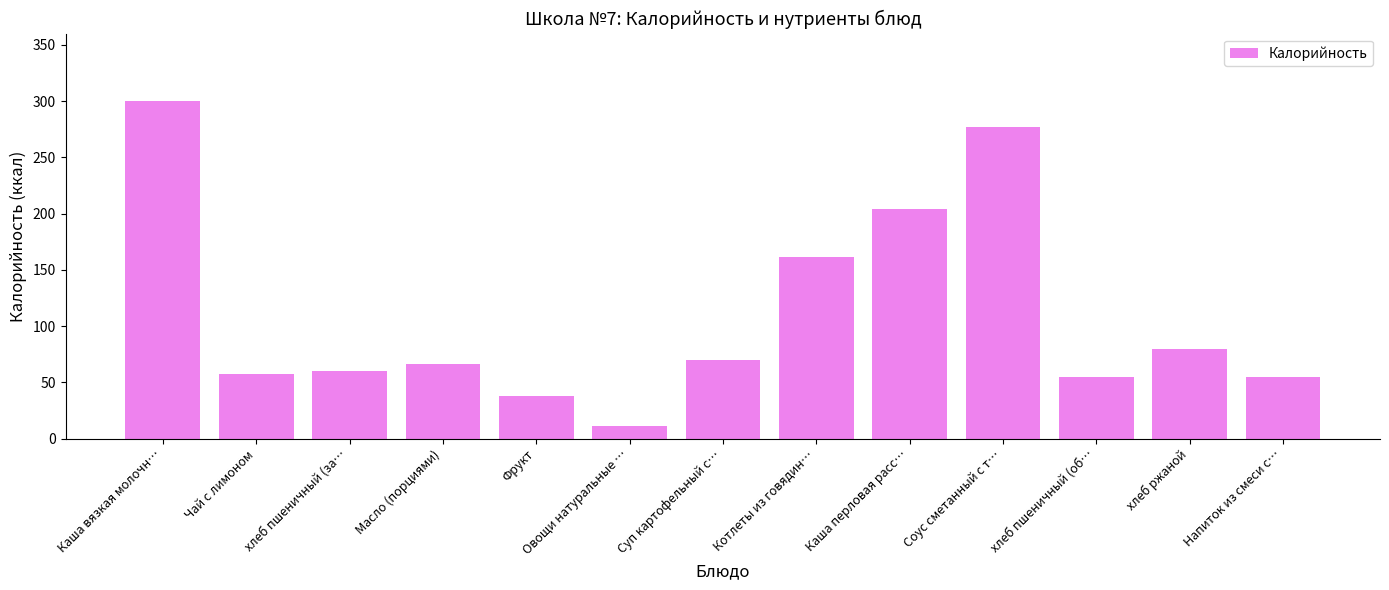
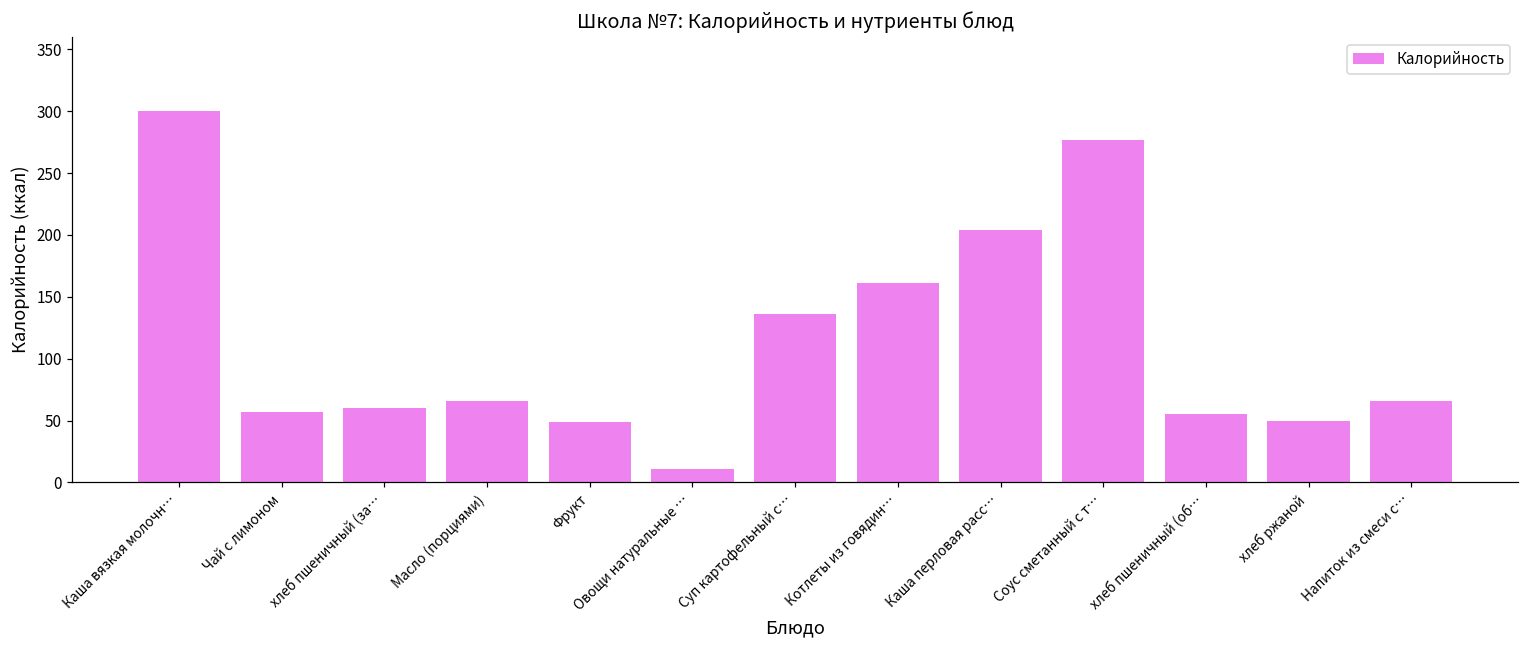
  {
    "Каша вязкая молочн…": 300,
    "Чай с лимоном": 57,
    "хлеб пшеничный (за…": 60,
    "Масло (порциями)": 66,
-   "Фрукт": 38,
+   "Фрукт": 49,
    "Овощи натуральные …": 11,
-   "Суп картофельный с…": 70,
+   "Суп картофельный с…": 136,
    "Котлеты из говядин…": 161,
    "Каша перловая расс…": 204,
    "Соус сметанный с т…": 277,
    "хлеб пшеничный (об…": 55,
-   "хлеб ржаной": 80,
-   "Напиток из смеси с…": 55
+   "хлеб ржаной": 50,
+   "Напиток из смеси с…": 66
  }
